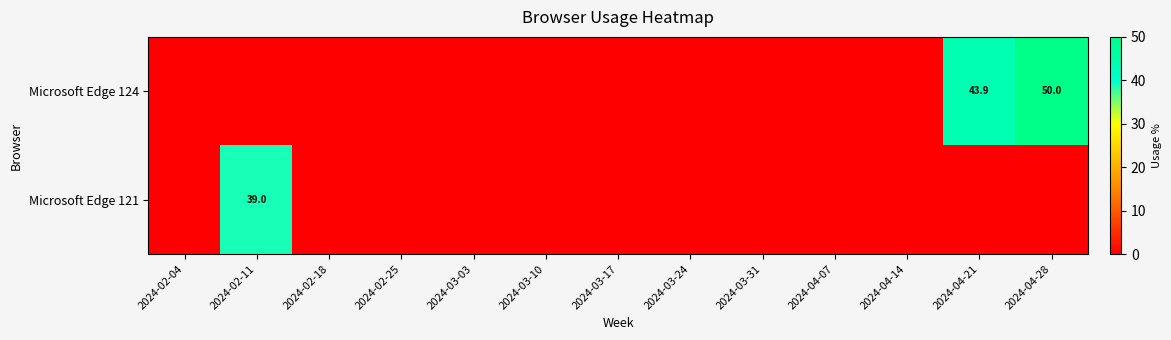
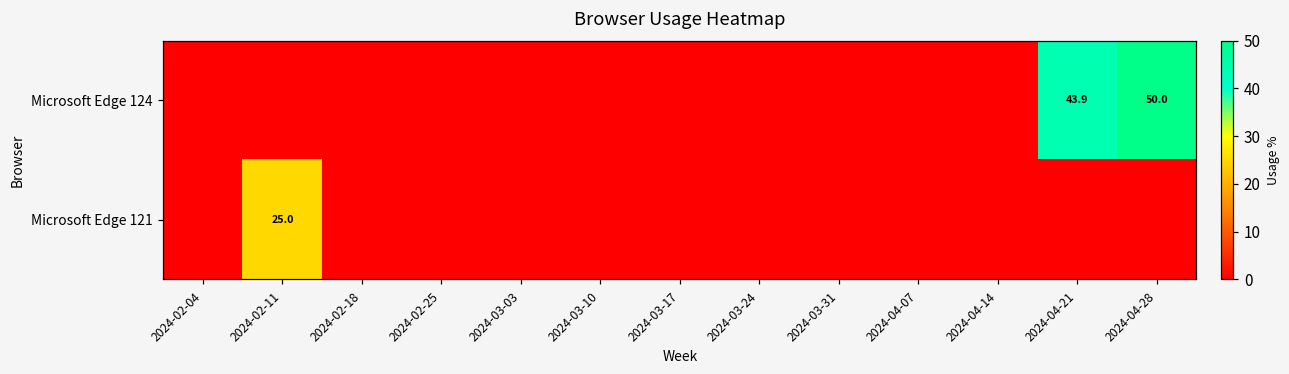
  {
    "Microsoft Edge 124": {
      "2024-04-21": 43.9,
      "2024-04-28": 50.0
    },
    "Microsoft Edge 121": {
-     "2024-02-11": 39.0
+     "2024-02-11": 25.0
    }
  }
